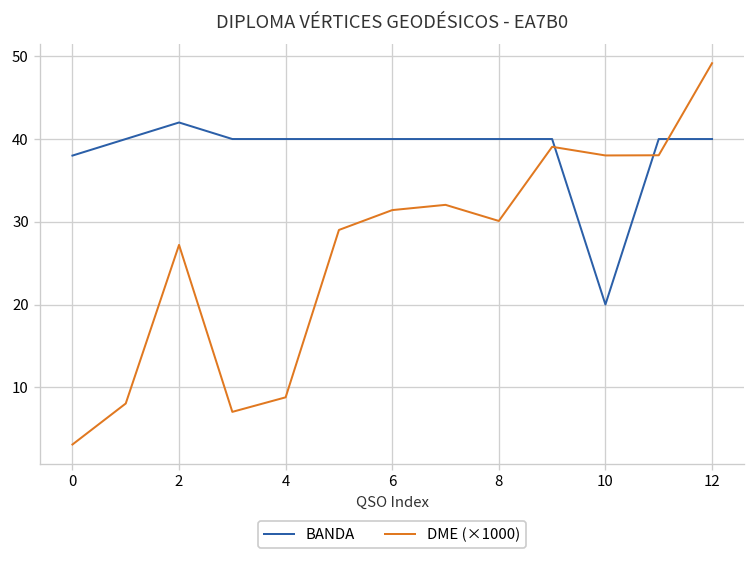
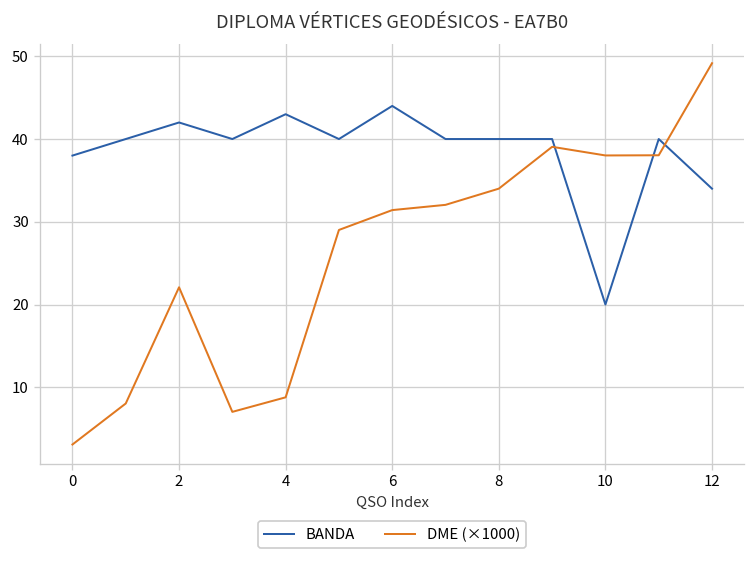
  {
    "BANDA": {
      "0": 38,
      "2": 42,
-     "4": 40,
-     "6": 40,
+     "4": 43,
+     "6": 44,
      "8": 40,
      "10": 20,
-     "12": 40
+     "12": 34
    },
    "DME (×1000)": {
      "0": 3,
-     "2": 27,
+     "2": 22,
      "4": 9,
      "6": 31,
-     "8": 30,
+     "8": 34,
      "10": 38,
      "12": 49
    }
  }
